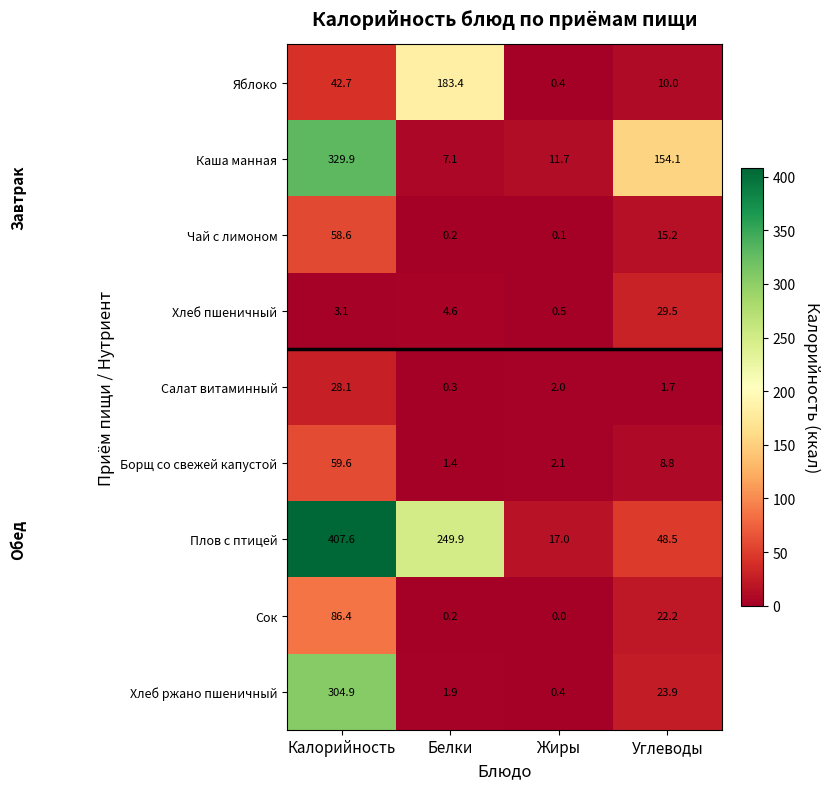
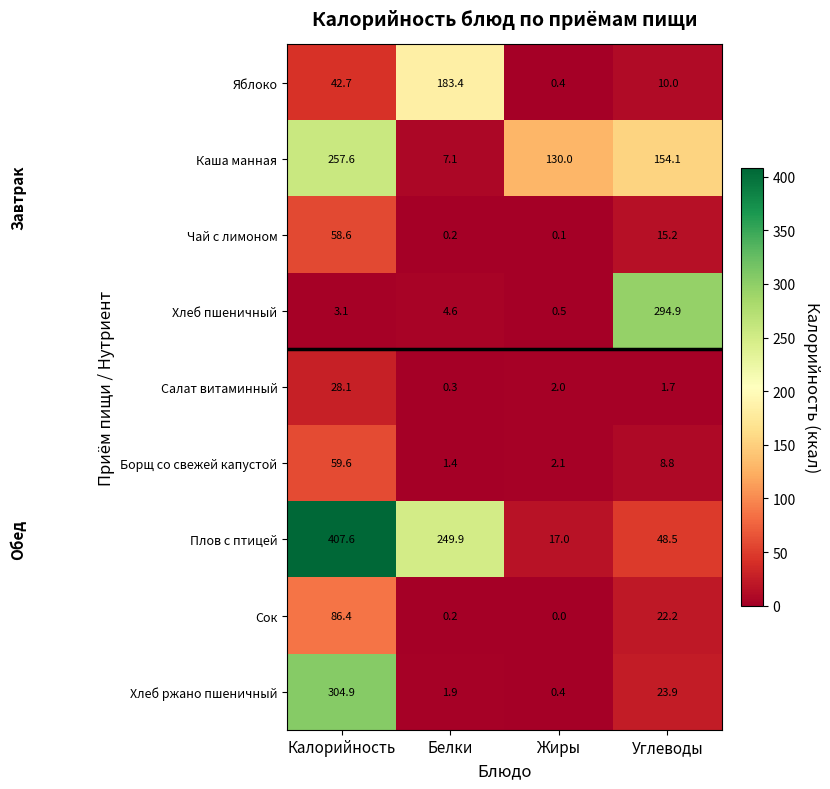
  {
    "Яблоко": {
      "Калорийность": 42.7,
      "Белки": 183.4,
      "Жиры": 0.4,
      "Углеводы": 10.0
    },
    "Каша манная": {
-     "Калорийность": 329.9,
+     "Калорийность": 257.6,
      "Белки": 7.1,
-     "Жиры": 11.7,
+     "Жиры": 130.0,
      "Углеводы": 154.1
    },
    "Чай с лимоном": {
      "Калорийность": 58.6,
      "Белки": 0.2,
      "Жиры": 0.1,
      "Углеводы": 15.2
    },
    "Хлеб пшеничный": {
      "Калорийность": 3.1,
      "Белки": 4.6,
      "Жиры": 0.5,
-     "Углеводы": 29.5
+     "Углеводы": 294.9
    },
    "Салат витаминный": {
      "Калорийность": 28.1,
      "Белки": 0.3,
      "Жиры": 2.0,
      "Углеводы": 1.7
    },
    "Борщ со свежей капустой": {
      "Калорийность": 59.6,
      "Белки": 1.4,
      "Жиры": 2.1,
      "Углеводы": 8.8
    },
    "Плов с птицей": {
      "Калорийность": 407.6,
      "Белки": 249.9,
      "Жиры": 17.0,
      "Углеводы": 48.5
    },
    "Сок": {
      "Калорийность": 86.4,
      "Белки": 0.2,
      "Жиры": 0.0,
      "Углеводы": 22.2
    },
    "Хлеб ржано пшеничный": {
      "Калорийность": 304.9,
      "Белки": 1.9,
      "Жиры": 0.4,
      "Углеводы": 23.9
    }
  }
